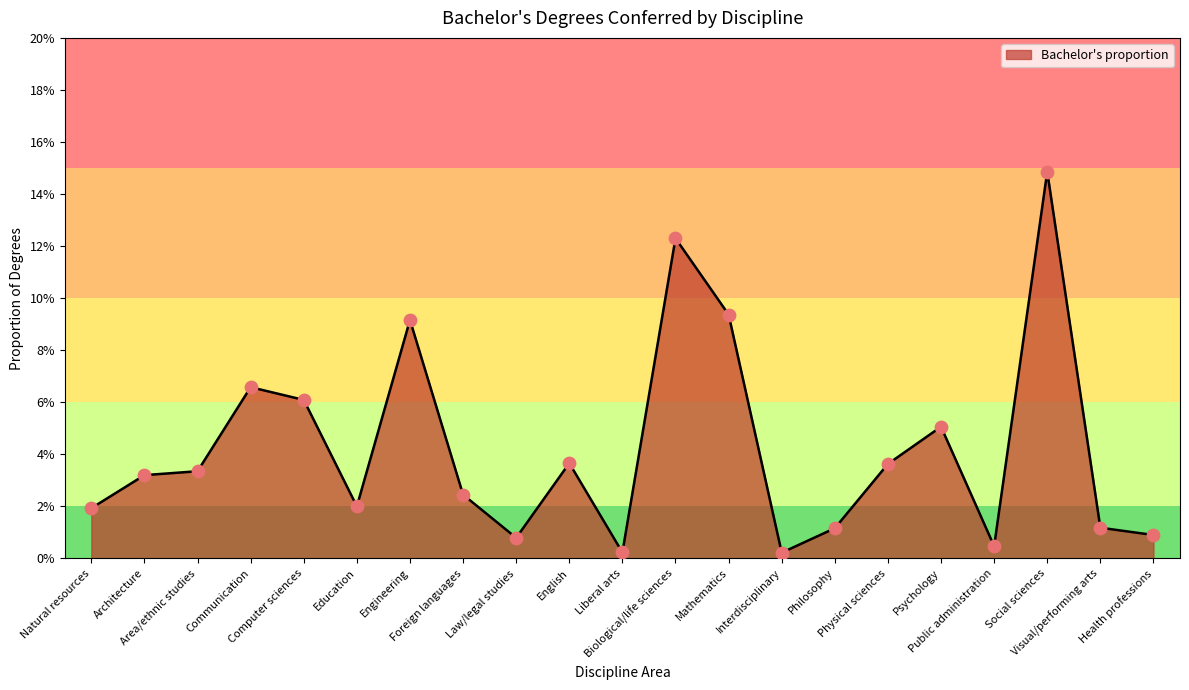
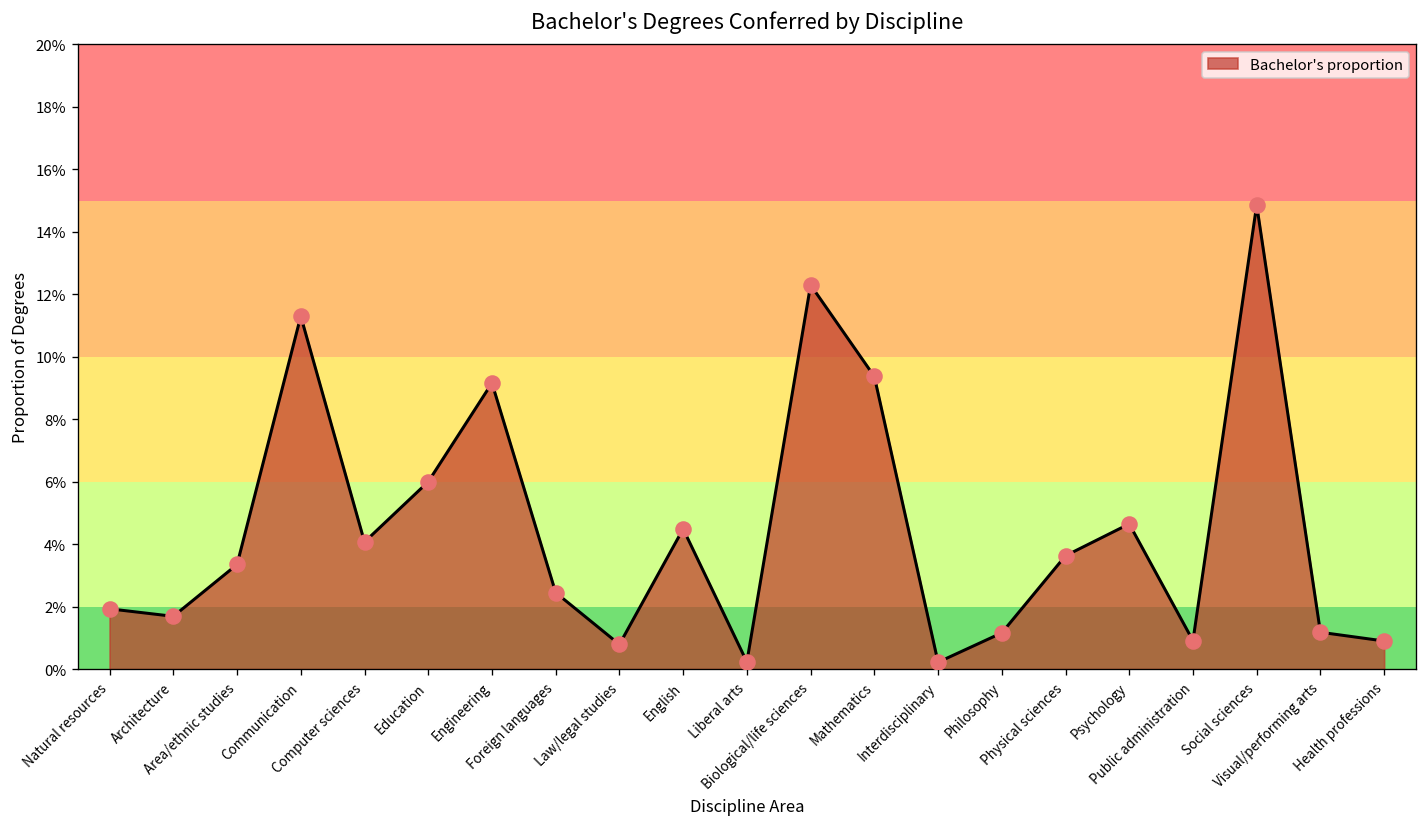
  {
    "Natural resources": "1.9%",
-   "Architecture": "3.2%",
+   "Architecture": "1.7%",
    "Area/ethnic studies": "3.4%",
-   "Communication": "6.6%",
-   "Computer sciences": "6.1%",
-   "Education": "2.0%",
+   "Communication": "11.3%",
+   "Computer sciences": "4.1%",
+   "Education": "6.0%",
    "Engineering": "9.2%",
    "Foreign languages": "2.5%",
    "Law/legal studies": "0.8%",
-   "English": "3.7%",
+   "English": "4.5%",
    "Liberal arts": "0.2%",
    "Biological/life sciences": "12.3%",
    "Mathematics": "9.4%",
    "Interdisciplinary": "0.2%",
    "Philosophy": "1.2%",
    "Physical sciences": "3.6%",
-   "Psychology": "5.1%",
-   "Public administration": "0.5%",
+   "Psychology": "4.7%",
+   "Public administration": "0.9%",
    "Social sciences": "14.9%",
    "Visual/performing arts": "1.2%",
    "Health professions": "0.9%"
  }
